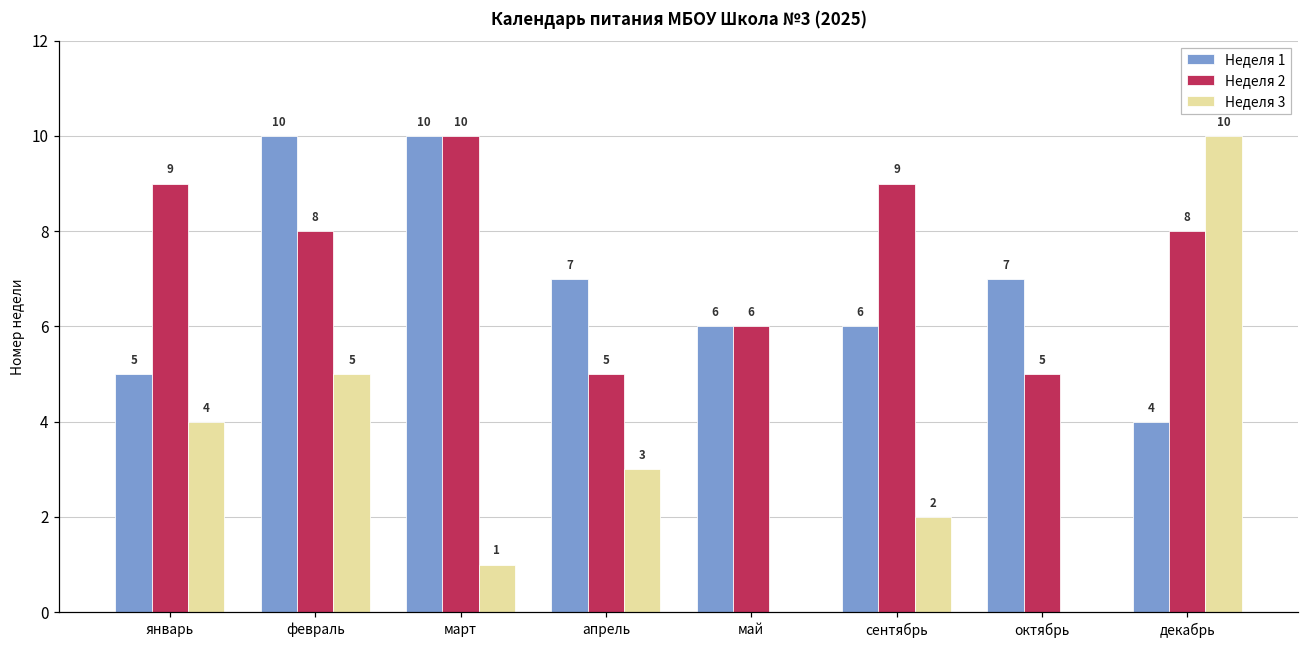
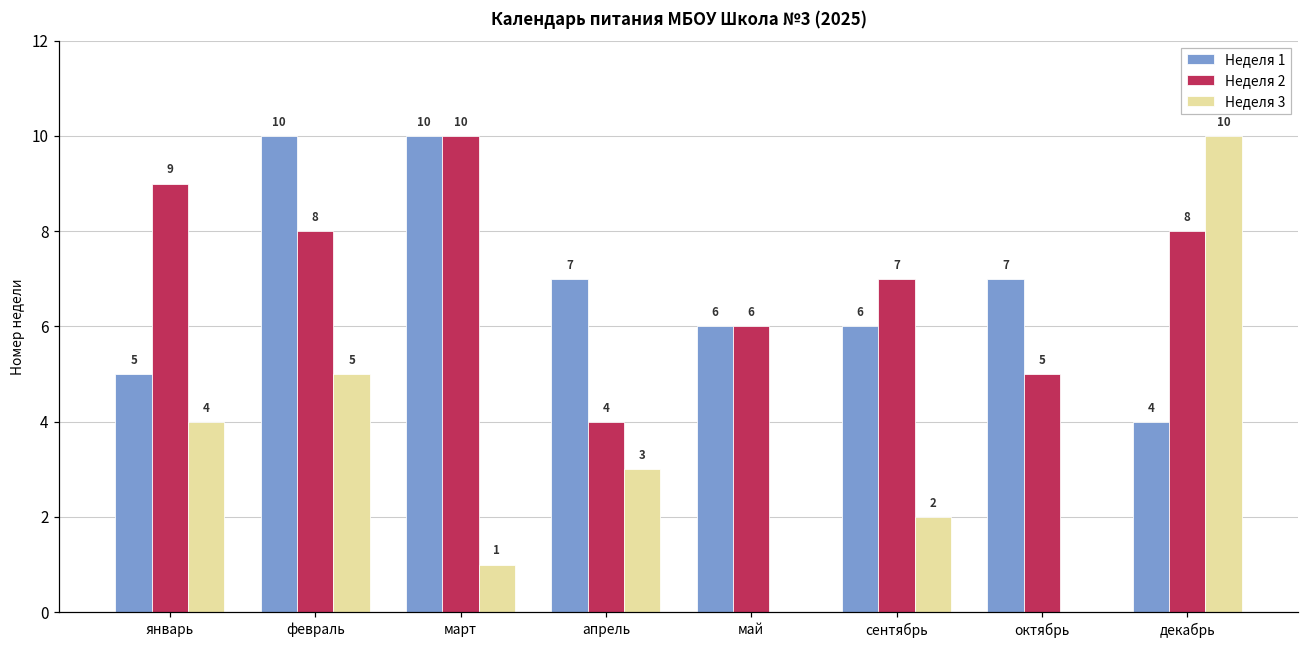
  {
    "Неделя 1": {
      "январь": 5,
      "февраль": 10,
      "март": 10,
      "апрель": 7,
      "май": 6,
      "сентябрь": 6,
      "октябрь": 7,
      "декабрь": 4
    },
    "Неделя 2": {
      "январь": 9,
      "февраль": 8,
      "март": 10,
-     "апрель": 5,
+     "апрель": 4,
      "май": 6,
-     "сентябрь": 9,
+     "сентябрь": 7,
      "октябрь": 5,
      "декабрь": 8
    },
    "Неделя 3": {
      "январь": 4,
      "февраль": 5,
      "март": 1,
      "апрель": 3,
      "сентябрь": 2,
      "декабрь": 10
    }
  }
